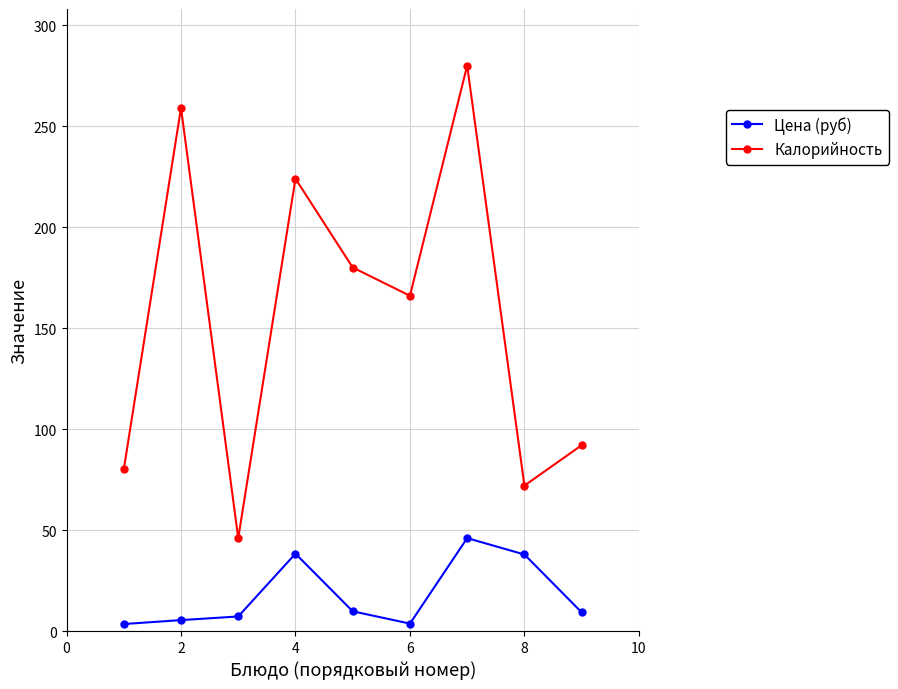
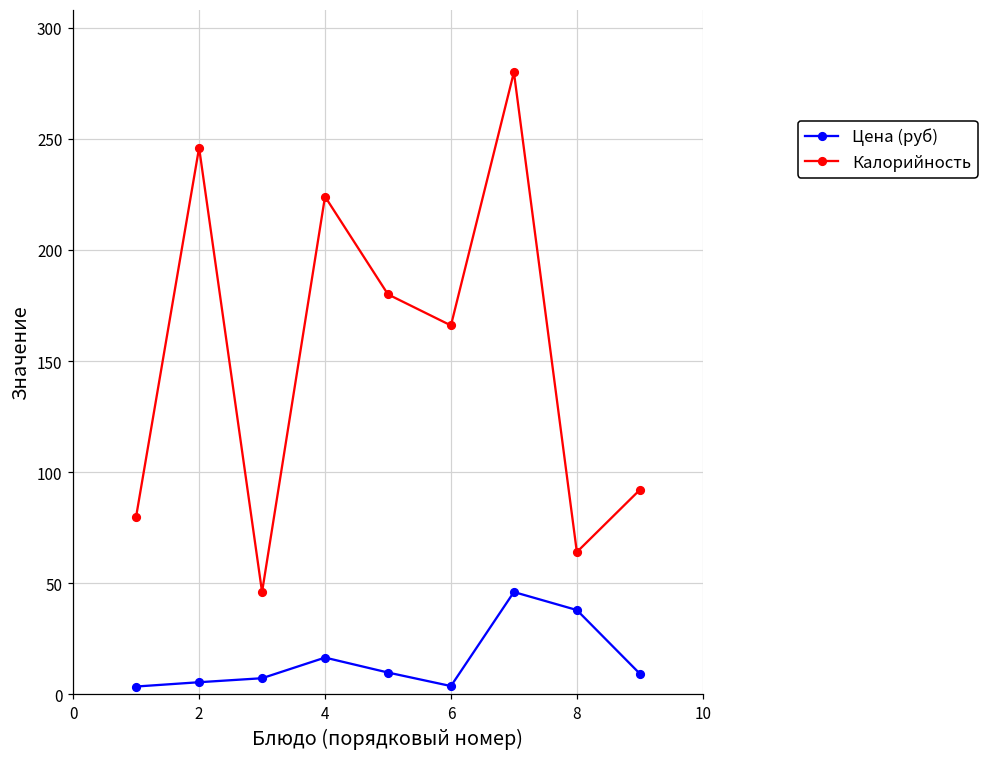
  {
    "Цена (руб)": {
      "2": 5,
-     "4": 38,
+     "4": 17,
      "6": 4,
      "8": 38
    },
    "Калорийность": {
-     "2": 259,
+     "2": 246,
      "4": 224,
      "6": 166,
-     "8": 72
+     "8": 64
    }
  }
